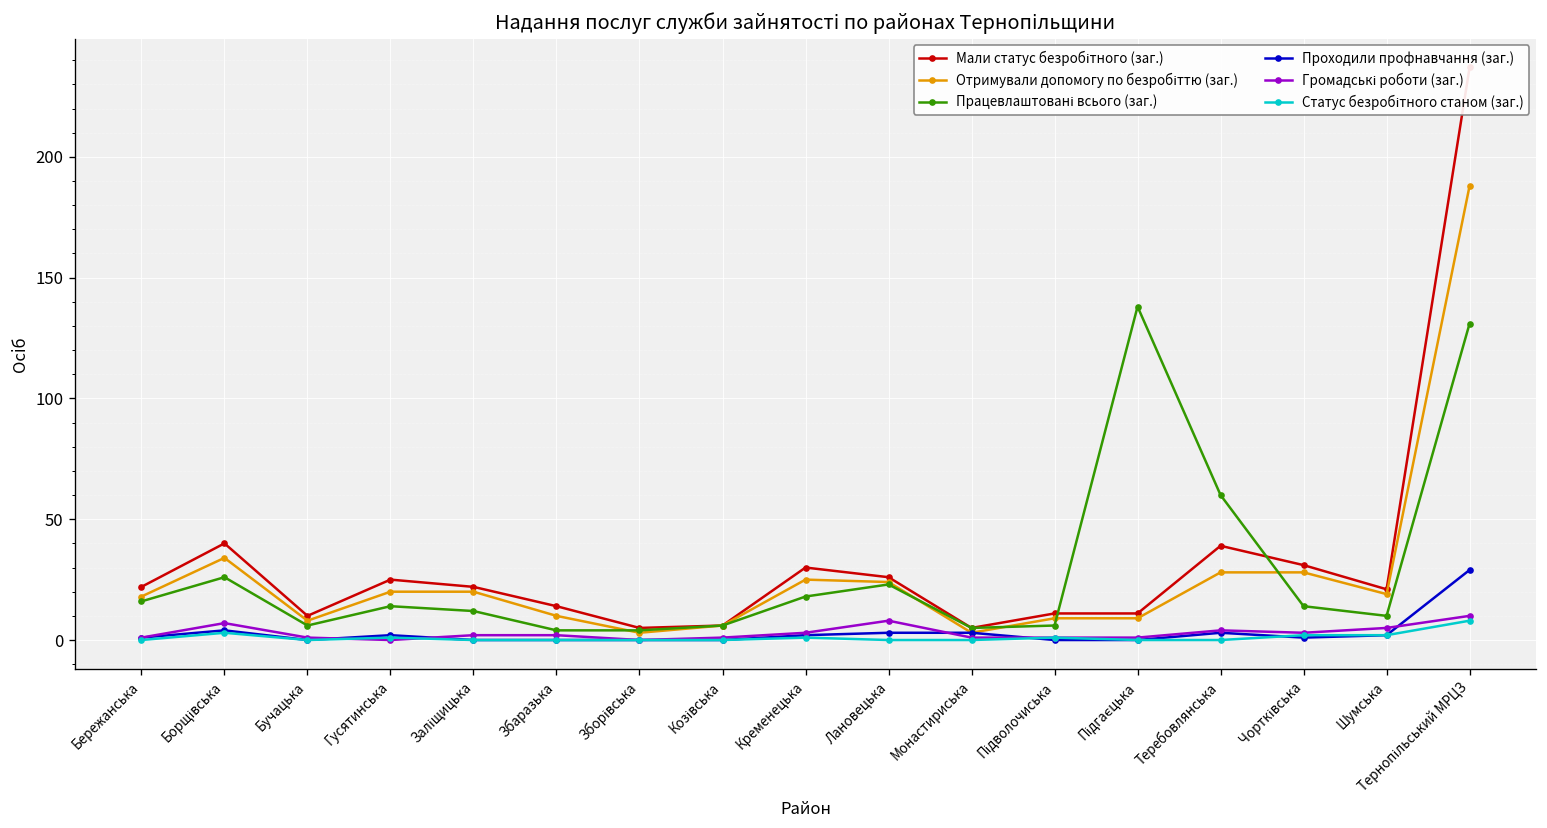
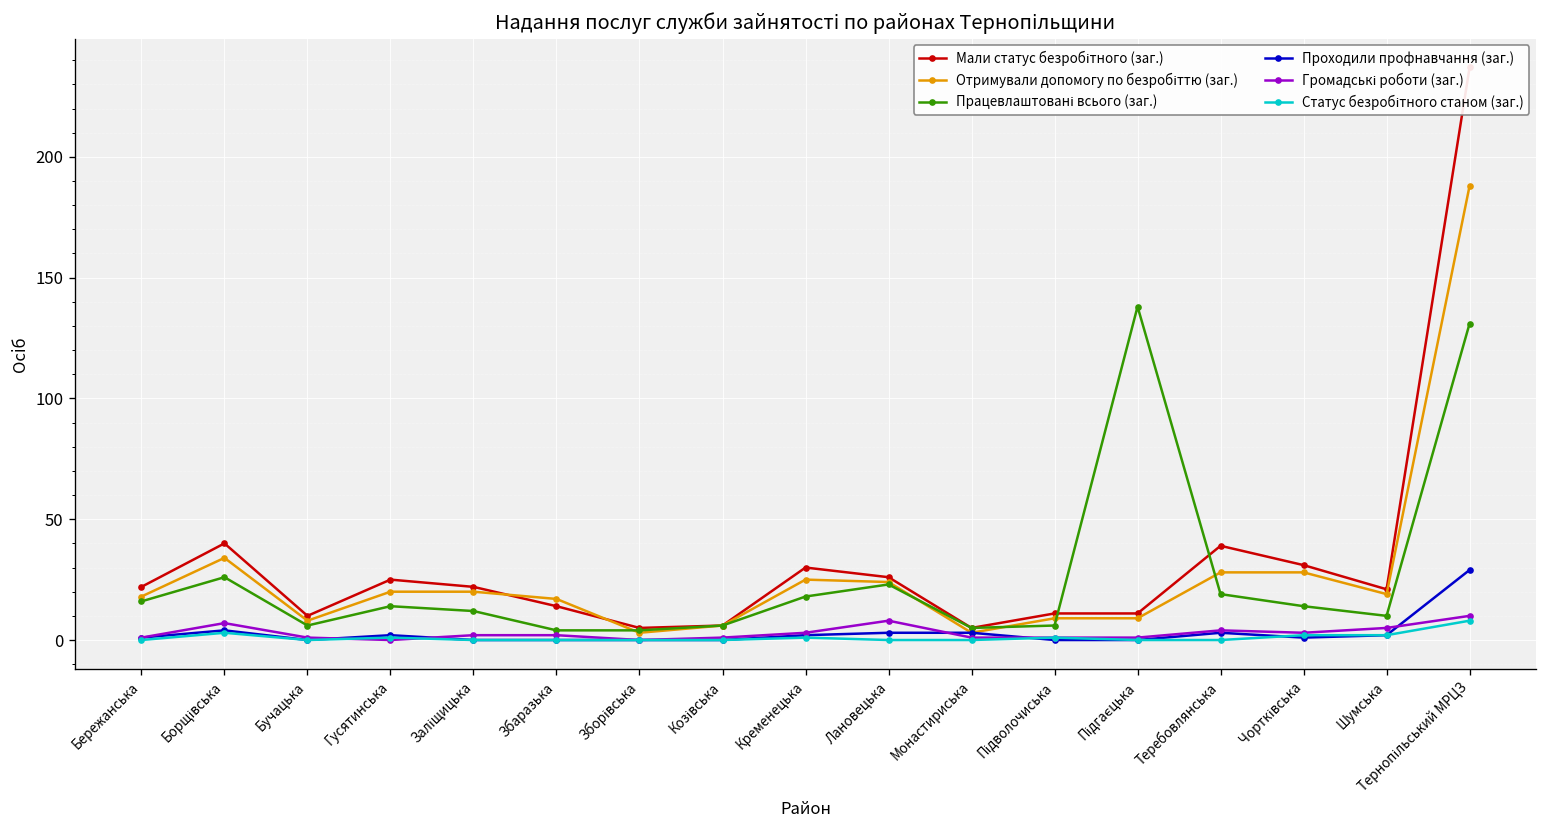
  {
    "Мали статус безробітного (заг.)": {
      "Бережанська": 22,
      "Борщівська": 40,
      "Бучацька": 10,
      "Гусятинська": 25,
      "Заліщицька": 22,
      "Збаразька": 14,
      "Кременецька": 30,
      "Лановецька": 26,
      "Підволочиська": 11,
      "Підгаєцька": 11,
      "Теребовлянська": 39,
      "Чортківська": 31,
      "Шумська": 21
    },
    "Отримували допомогу по безробіттю (заг.)": {
      "Бережанська": 18,
      "Борщівська": 34,
      "Бучацька": 8,
      "Гусятинська": 20,
      "Заліщицька": 20,
-     "Збаразька": 10,
+     "Збаразька": 17,
      "Кременецька": 25,
      "Підволочиська": 9,
      "Підгаєцька": 9,
      "Теребовлянська": 28,
      "Чортківська": 28,
      "Шумська": 19,
      "Тернопільський МРЦЗ": 188
    },
    "Працевлаштовані всього (заг.)": {
      "Бережанська": 16,
      "Борщівська": 26,
      "Бучацька": 6,
      "Гусятинська": 14,
      "Заліщицька": 12,
      "Збаразька": 4,
      "Кременецька": 18,
      "Підволочиська": 6,
      "Підгаєцька": 138,
-     "Теребовлянська": 60,
+     "Теребовлянська": 19,
      "Чортківська": 14,
      "Шумська": 10,
      "Тернопільський МРЦЗ": 131
    },
    "Проходили профнавчання (заг.)": {
      "Лановецька": 3,
      "Тернопільський МРЦЗ": 29
    },
    "Громадські роботи (заг.)": {
      "Борщівська": 7,
      "Заліщицька": 2,
      "Збаразька": 2,
      "Лановецька": 8,
      "Шумська": 5,
      "Тернопільський МРЦЗ": 10
    },
    "Статус безробітного станом (заг.)": {
      "Лановецька": 0,
      "Теребовлянська": 0,
      "Тернопільський МРЦЗ": 8
    }
  }
